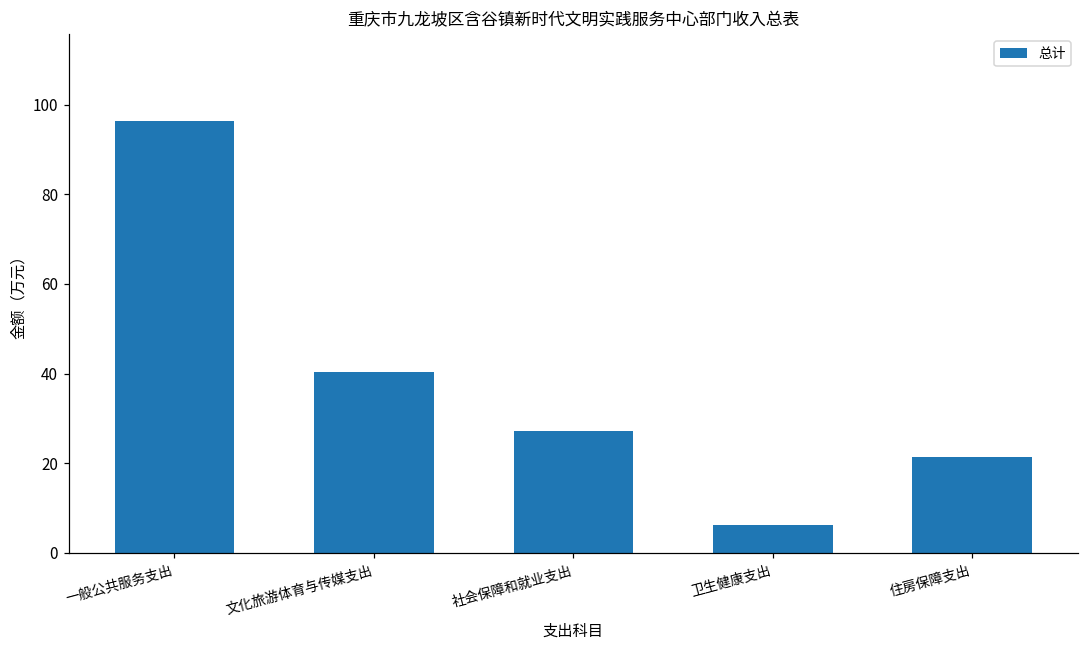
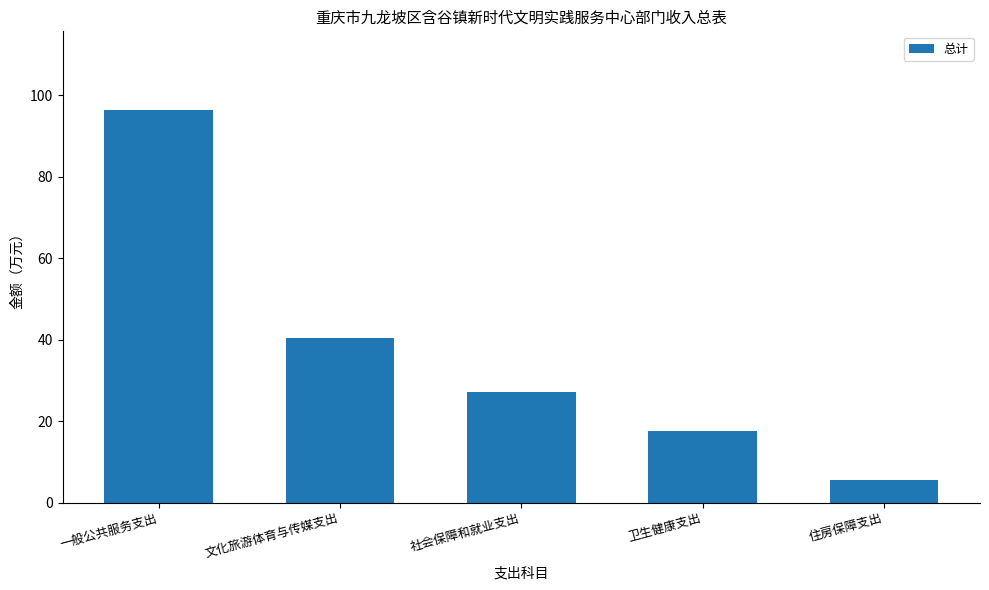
  {
    "一般公共服务支出": 96,
    "文化旅游体育与传媒支出": 40,
    "社会保障和就业支出": 27,
-   "卫生健康支出": 6,
-   "住房保障支出": 21
+   "卫生健康支出": 18,
+   "住房保障支出": 6
  }
